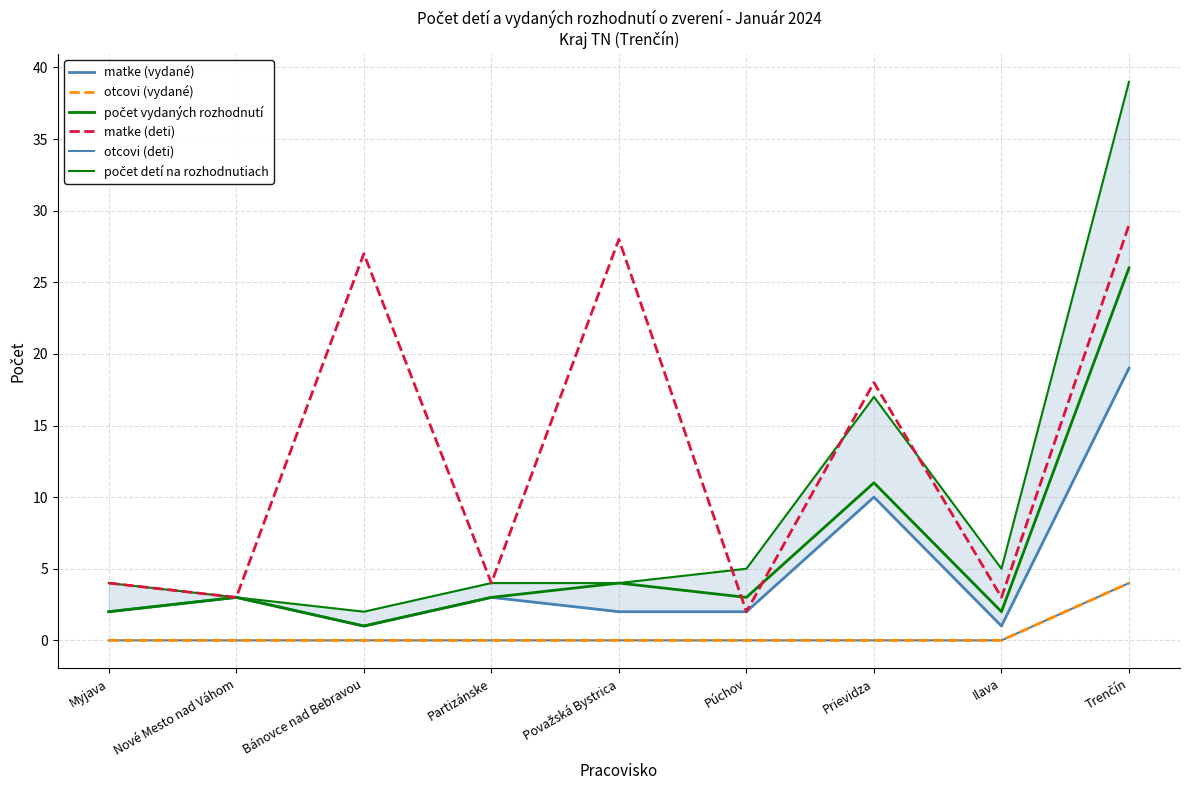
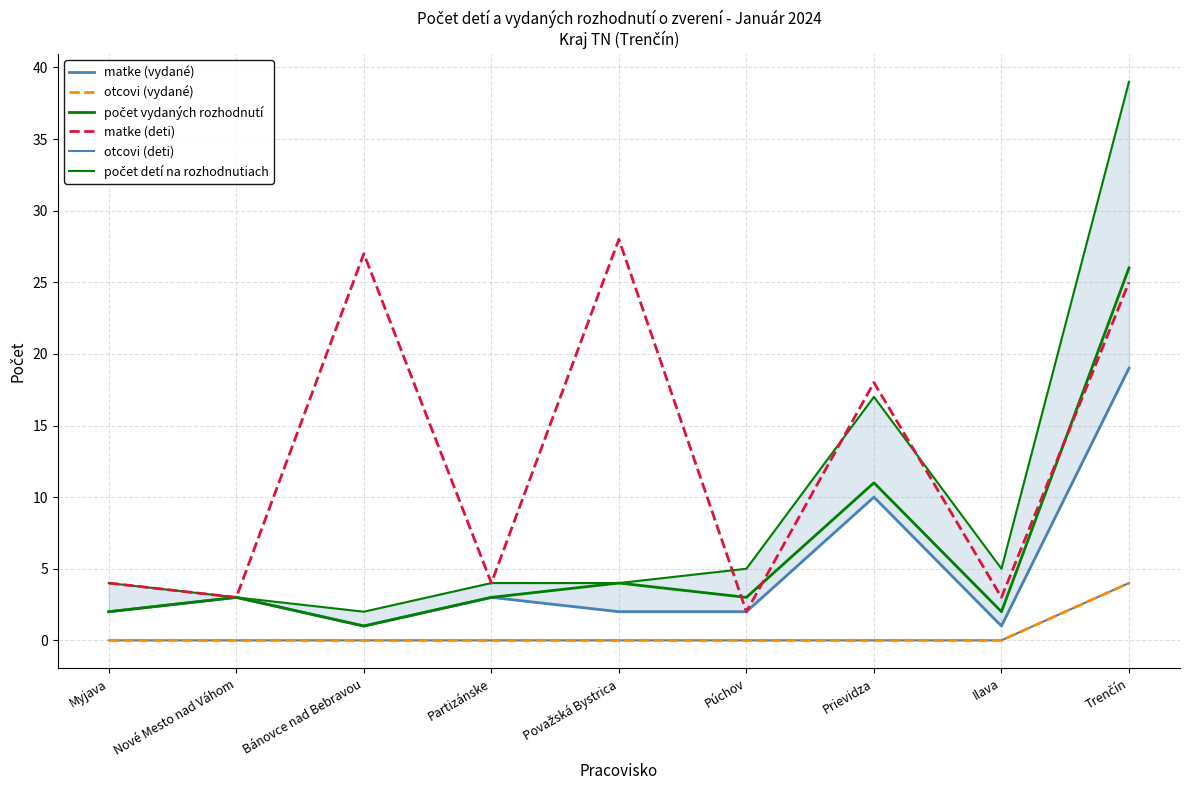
  {
    "matke (deti)": {
      "Bánovce nad Bebravou": 27,
      "Považská Bystrica": 28,
      "Prievidza": 18,
      "Ilava": 3,
-     "Trenčín": 29
+     "Trenčín": 25
    }
  }
